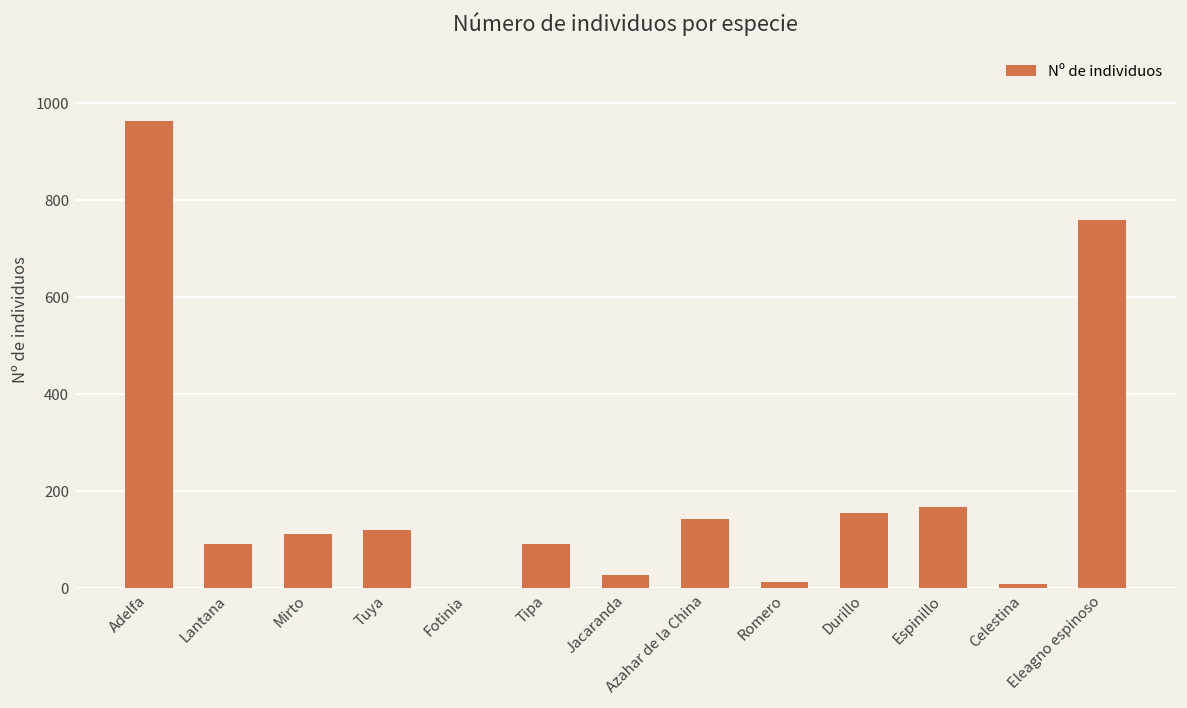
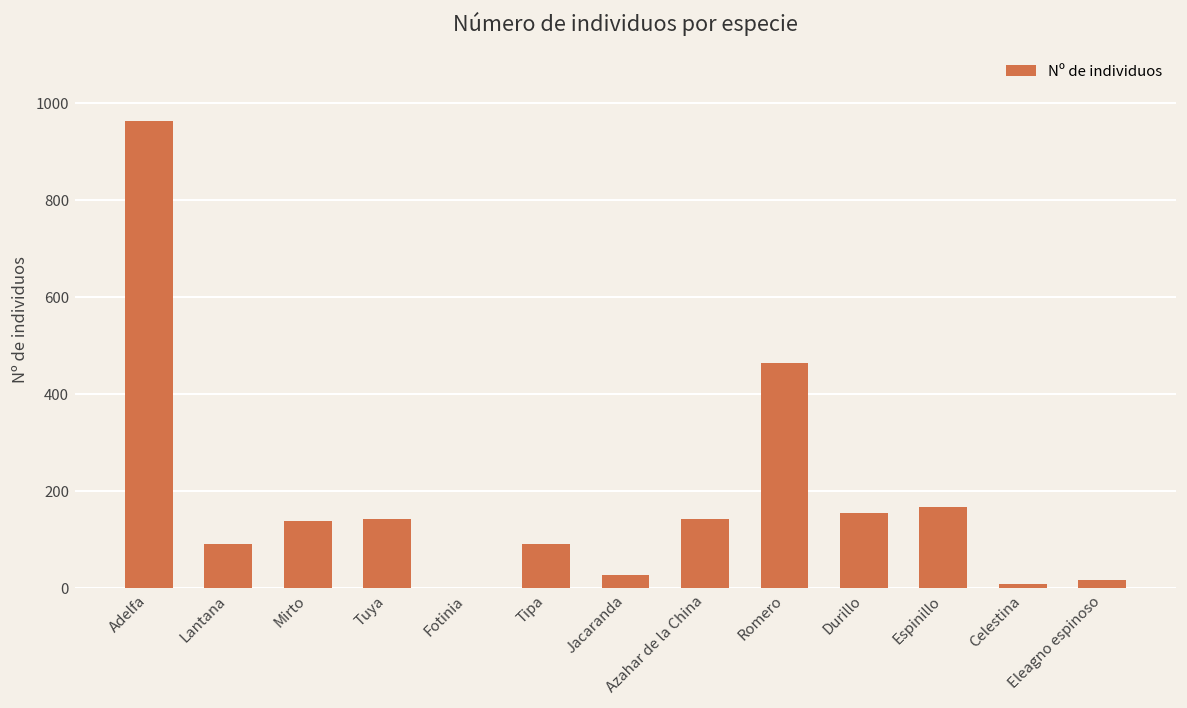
  {
    "Adelfa": 960,
    "Lantana": 90,
-   "Mirto": 110,
-   "Tuya": 120,
+   "Mirto": 140,
+   "Tuya": 140,
    "Tipa": 90,
    "Jacaranda": 30,
    "Azahar de la China": 140,
-   "Romero": 10,
+   "Romero": 460,
    "Durillo": 160,
    "Espinillo": 170,
    "Celestina": 10,
-   "Eleagno espinoso": 760
+   "Eleagno espinoso": 20
  }
